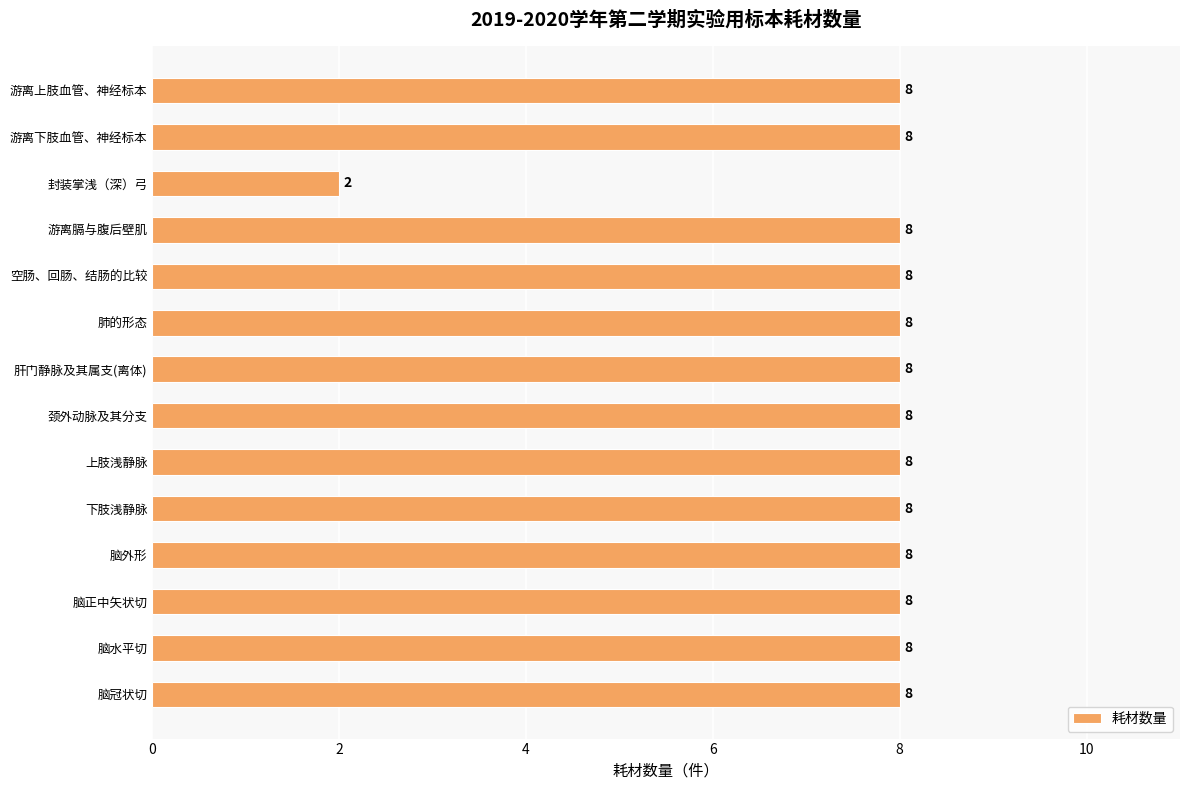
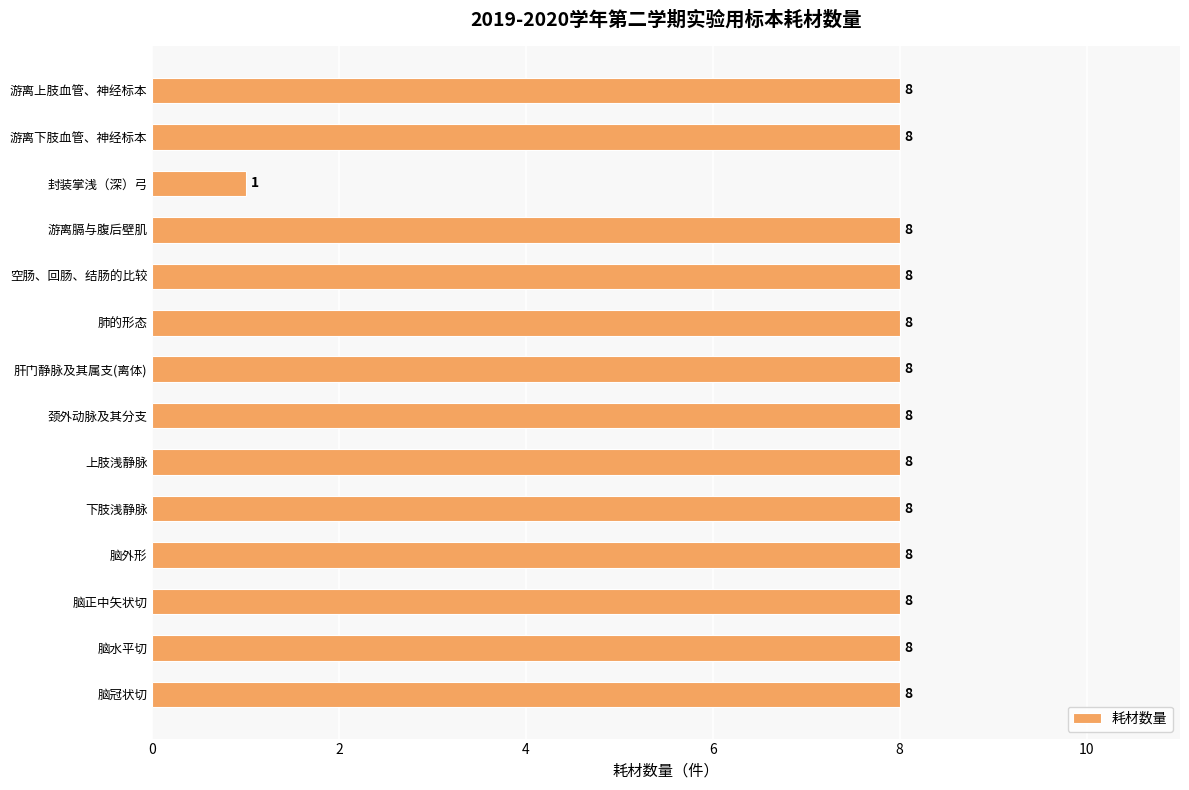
  {
    "游离上肢血管、神经标本": 8,
    "游离下肢血管、神经标本": 8,
-   "封装掌浅（深）弓": 2,
+   "封装掌浅（深）弓": 1,
    "游离膈与腹后壁肌": 8,
    "空肠、回肠、结肠的比较": 8,
    "肺的形态": 8,
    "肝门静脉及其属支(离体)": 8,
    "颈外动脉及其分支": 8,
    "上肢浅静脉": 8,
    "下肢浅静脉": 8,
    "脑外形": 8,
    "脑正中矢状切": 8,
    "脑水平切": 8,
    "脑冠状切": 8
  }
